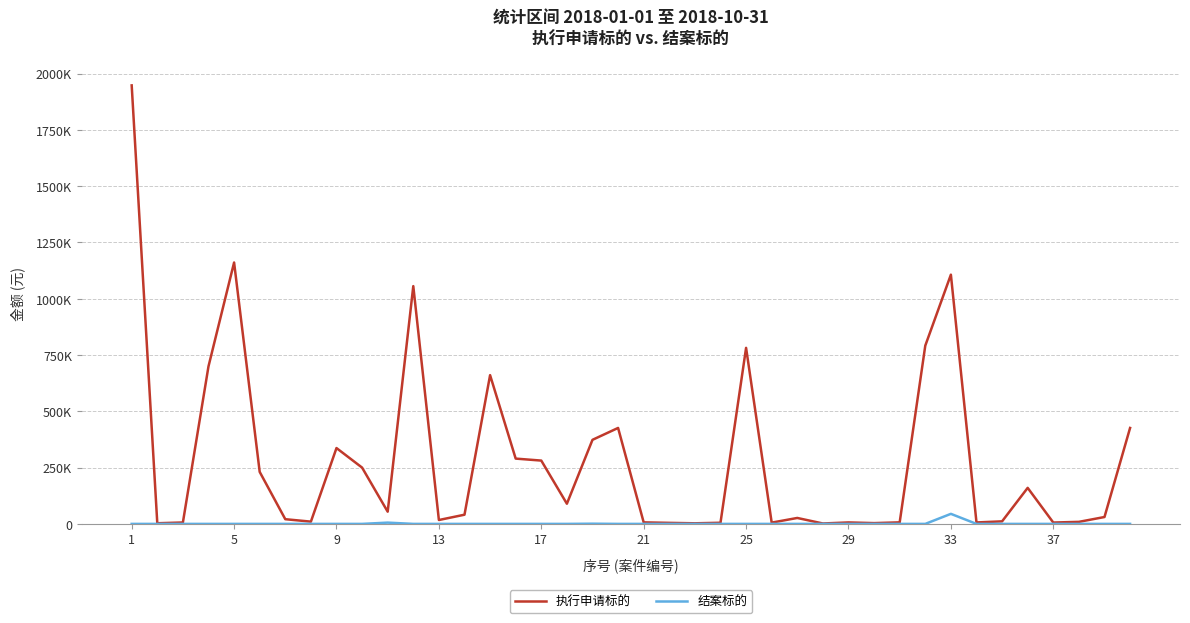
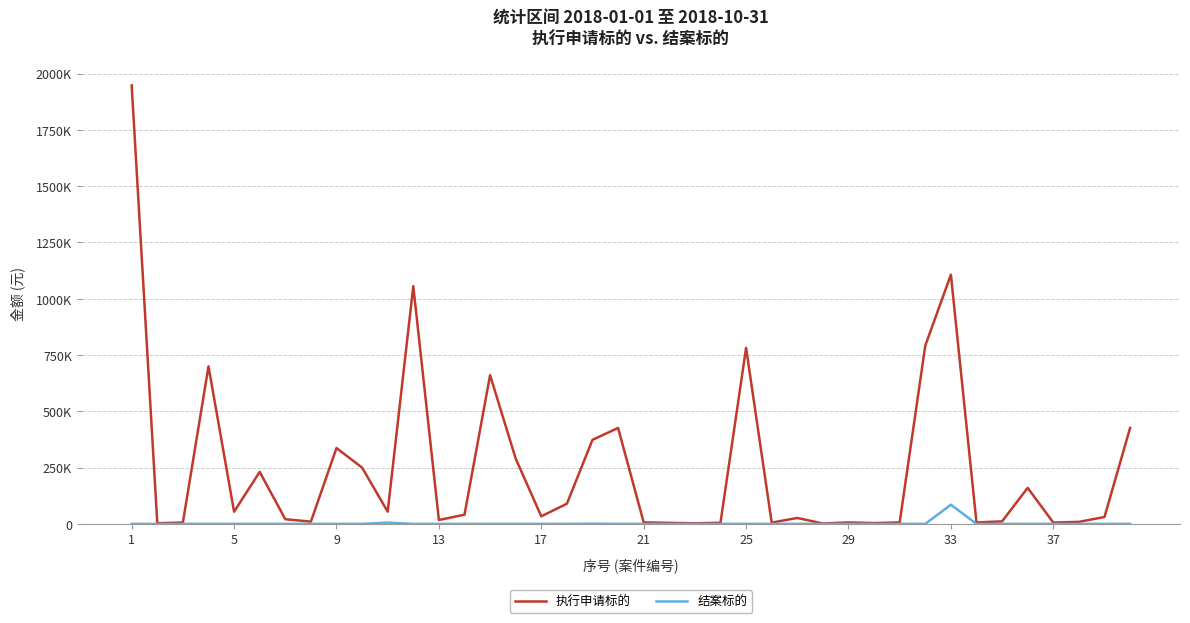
  {
    "执行申请标的": {
      "1": 1950000,
-     "5": 1160000,
+     "5": 50000,
      "9": 340000,
      "13": 20000,
-     "17": 280000,
+     "17": 30000,
      "25": 780000,
      "33": 1110000
    },
    "结案标的": {
      "1": 0,
      "5": 0,
      "9": 0,
      "13": 0,
      "17": 0,
      "25": 0,
-     "33": 40000
+     "33": 90000
    }
  }
